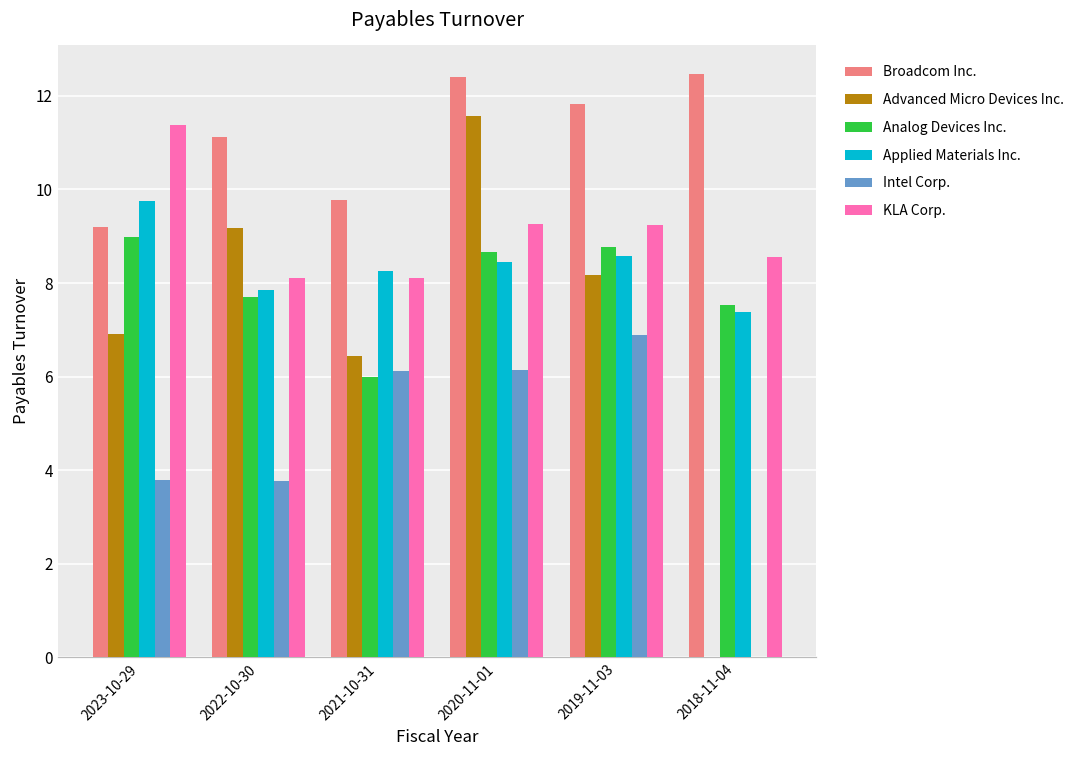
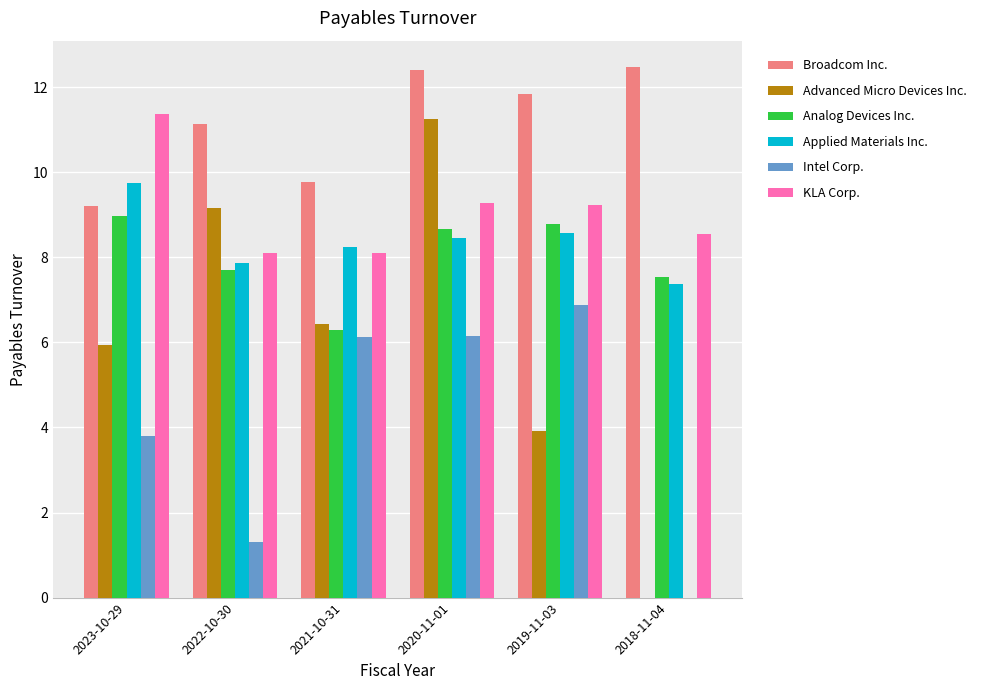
  {
    "Advanced Micro Devices Inc.": {
-     "2023-10-29": 6.9,
+     "2023-10-29": 6.0,
      "2022-10-30": 9.2,
      "2021-10-31": 6.4,
-     "2020-11-01": 11.6,
-     "2019-11-03": 8.2,
+     "2020-11-01": 11.3,
+     "2019-11-03": 3.9,
      "2018-11-04": 0.0
    },
    "Analog Devices Inc.": {
      "2023-10-29": 9.0,
      "2022-10-30": 7.7,
-     "2021-10-31": 6.0,
+     "2021-10-31": 6.3,
      "2020-11-01": 8.7,
      "2019-11-03": 8.8,
      "2018-11-04": 7.5
    },
    "Applied Materials Inc.": {
      "2023-10-29": 9.8,
      "2022-10-30": 7.9,
      "2021-10-31": 8.3,
      "2020-11-01": 8.5,
      "2019-11-03": 8.6,
      "2018-11-04": 7.4
    },
    "Intel Corp.": {
      "2023-10-29": 3.8,
-     "2022-10-30": 3.8,
+     "2022-10-30": 1.3,
      "2021-10-31": 6.1,
      "2020-11-01": 6.1,
      "2019-11-03": 6.9,
      "2018-11-04": 0.0
    }
  }
